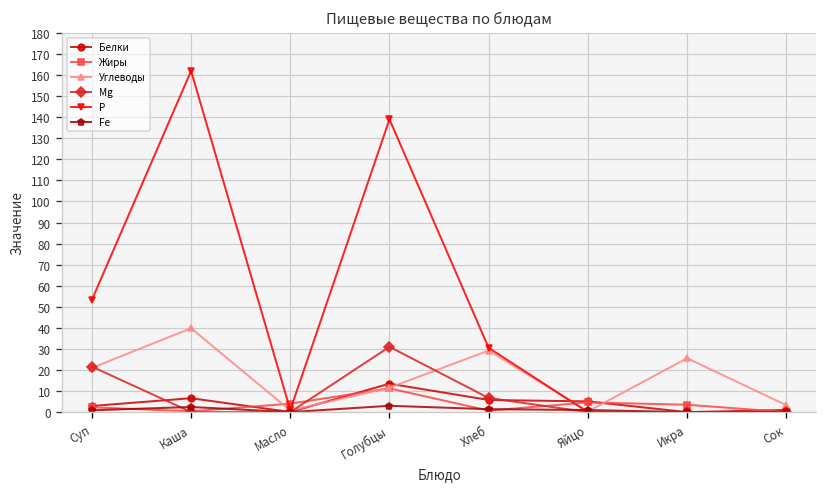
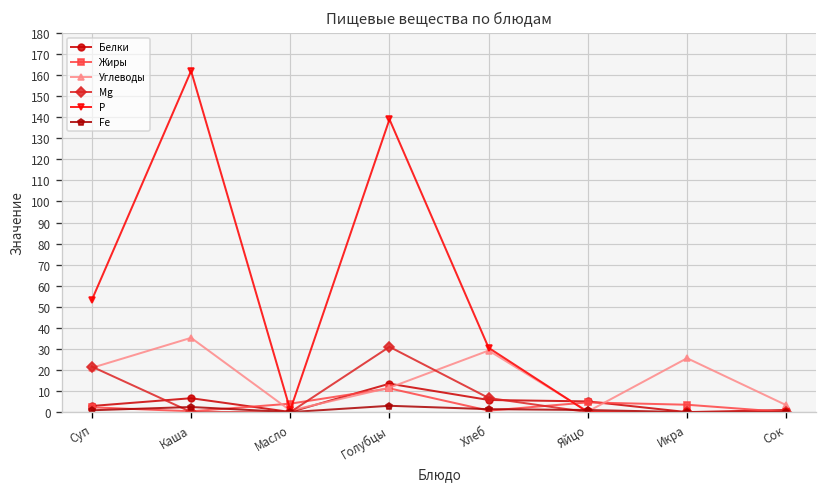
  {
    "Углеводы": {
-     "Каша": 40,
+     "Каша": 35,
      "Икра": 26,
      "Сок": 3
    }
  }
